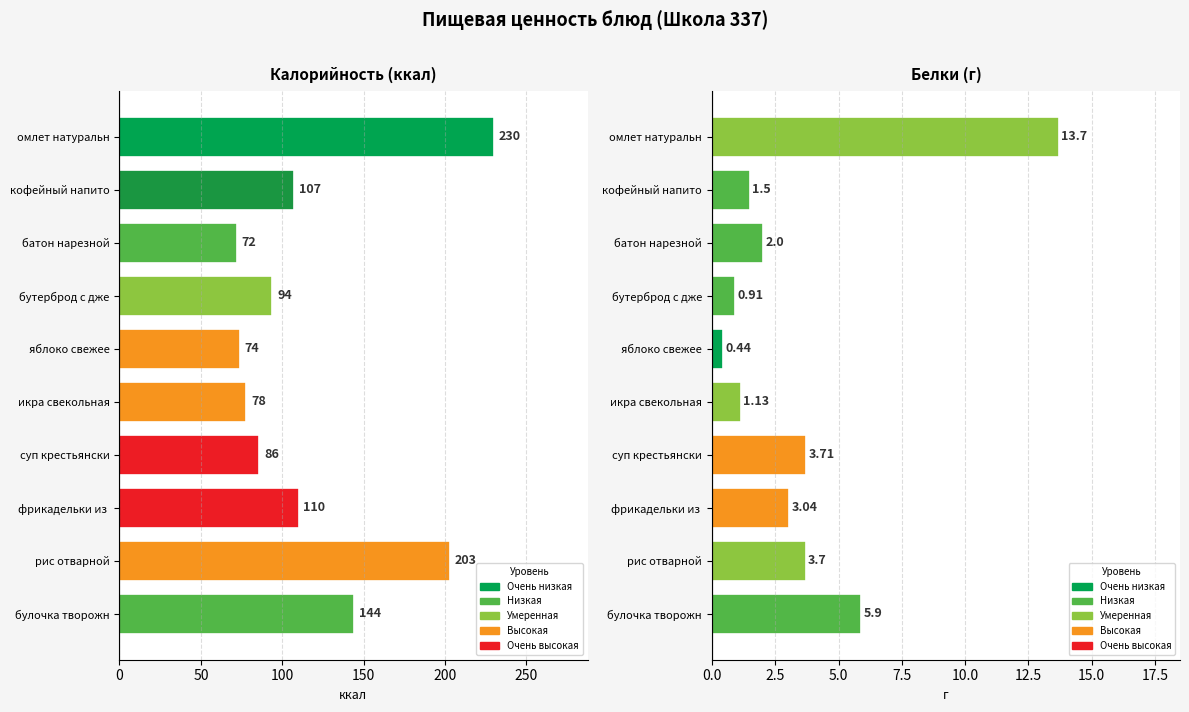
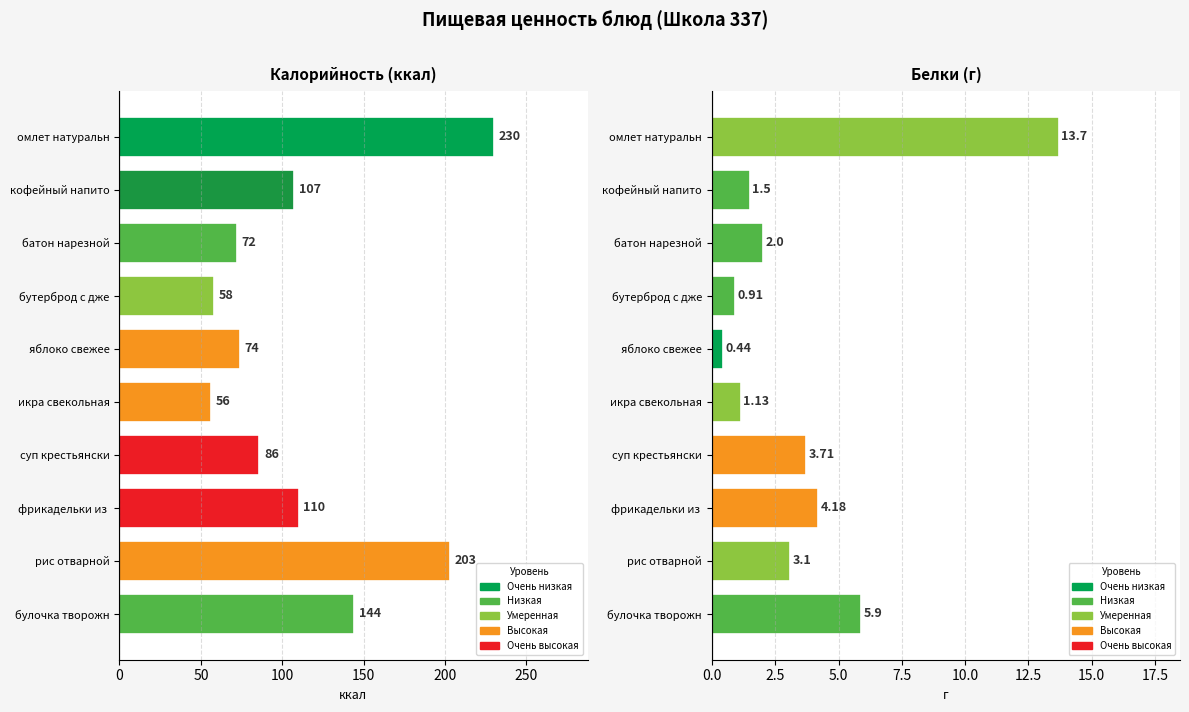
  {
    "Калорийность (ккал)": {
      "омлет натуральн": 230,
      "кофейный напито": 107,
      "батон нарезной": 72,
-     "бутерброд с дже": 94,
+     "бутерброд с дже": 58,
      "яблоко свежее": 74,
-     "икра свекольная": 78,
+     "икра свекольная": 56,
      "суп крестьянски": 86,
      "фрикадельки из": 110,
      "булочка творожн": 144
    },
    "Белки (г)": {
      "омлет натуральн": 13.7,
      "кофейный напито": 1.5,
      "батон нарезной": 2.0,
      "бутерброд с дже": 0.91,
      "яблоко свежее": 0.44,
      "икра свекольная": 1.13,
      "суп крестьянски": 3.71,
-     "фрикадельки из": 3.04,
-     "рис отварной": 3.7,
+     "фрикадельки из": 4.18,
+     "рис отварной": 3.1,
      "булочка творожн": 5.9
    }
  }
